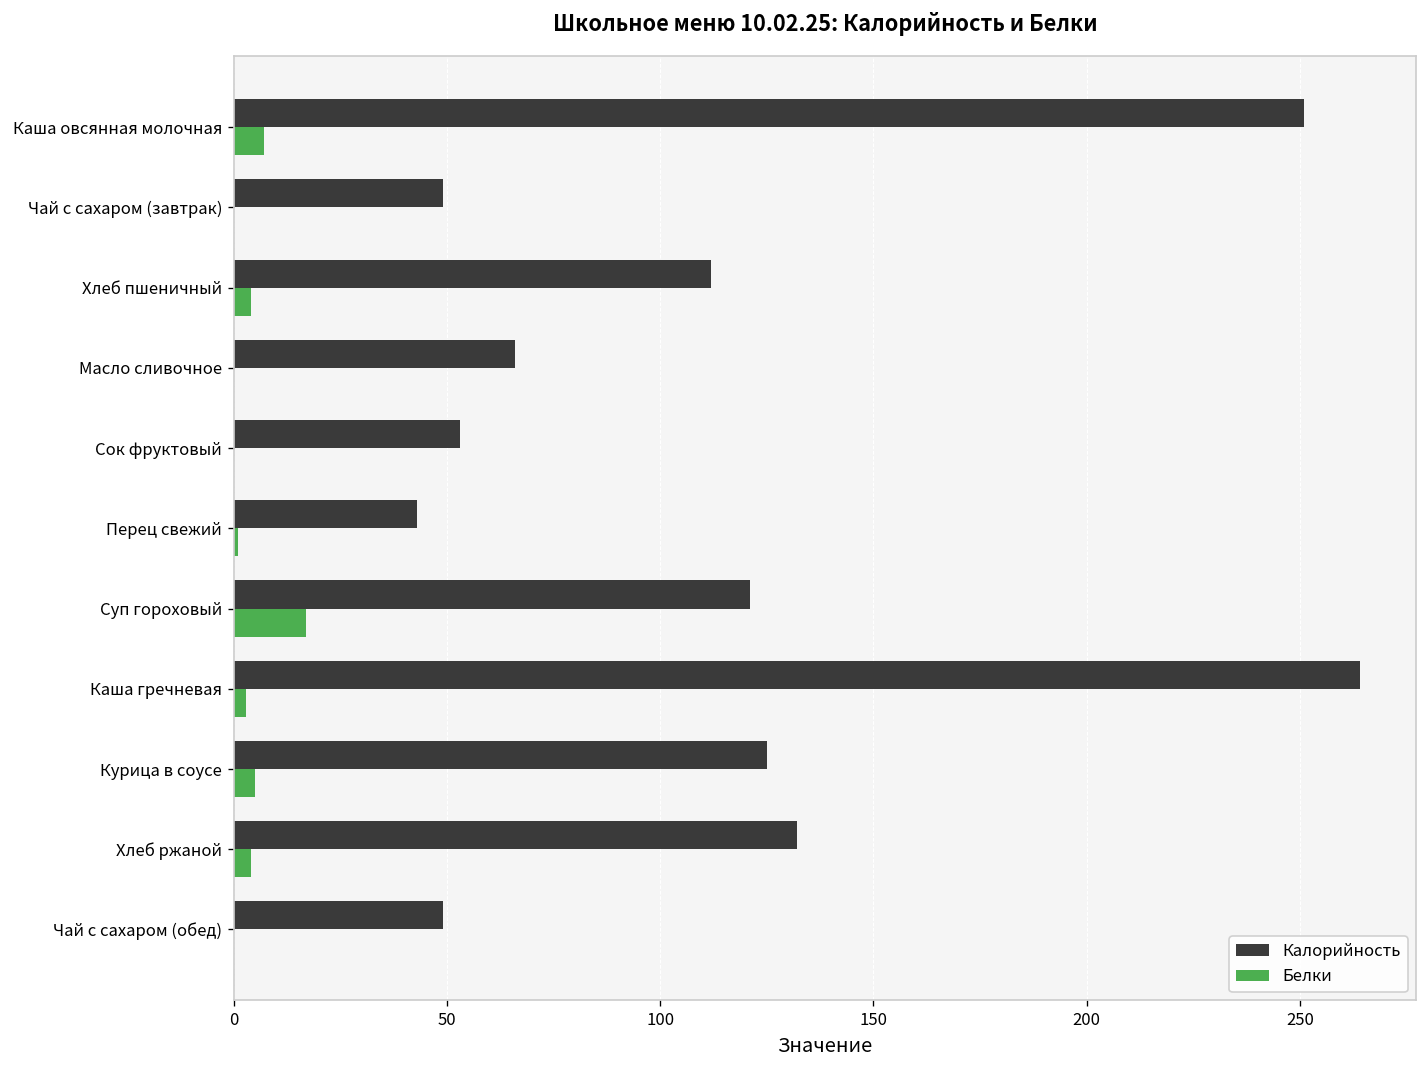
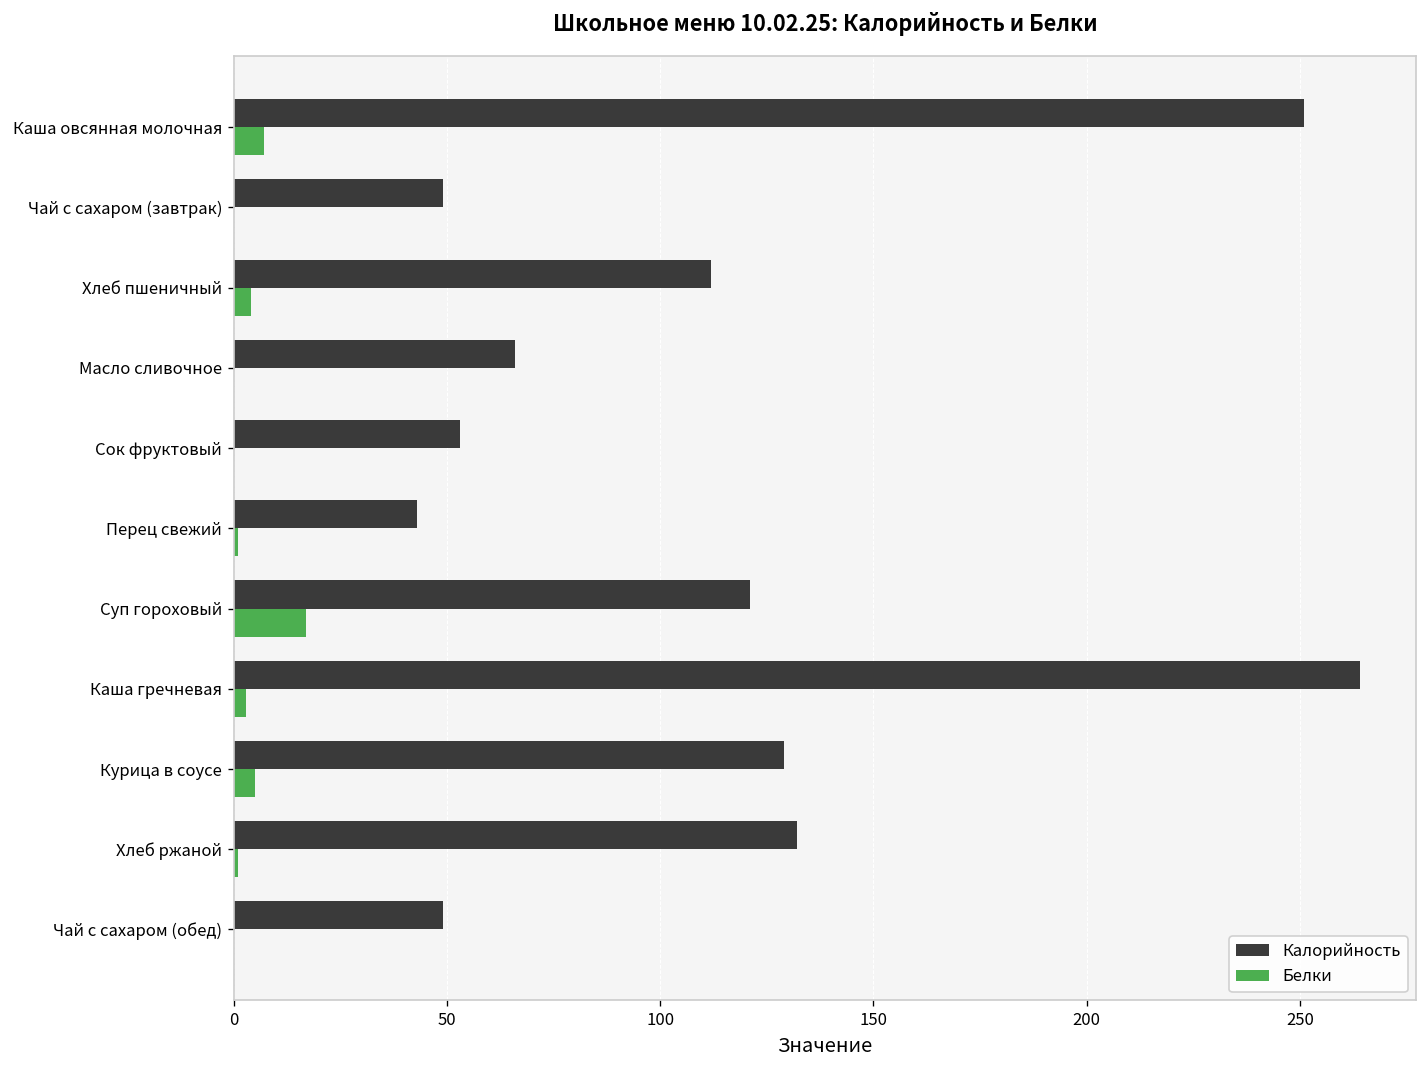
  {
    "Калорийность": {
      "Каша овсянная молочная": 251,
      "Чай с сахаром (завтрак)": 49,
      "Хлеб пшеничный": 112,
      "Масло сливочное": 66,
      "Сок фруктовый": 53,
      "Перец свежий": 43,
      "Суп гороховый": 121,
      "Каша гречневая": 264,
-     "Курица в соусе": 125,
+     "Курица в соусе": 129,
      "Хлеб ржаной": 132,
      "Чай с сахаром (обед)": 49
    },
    "Белки": {
      "Каша овсянная молочная": 7,
      "Чай с сахаром (завтрак)": 0,
      "Хлеб пшеничный": 4,
      "Масло сливочное": 0,
      "Сок фруктовый": 0,
      "Перец свежий": 1,
      "Суп гороховый": 17,
      "Каша гречневая": 3,
      "Курица в соусе": 5,
-     "Хлеб ржаной": 4,
+     "Хлеб ржаной": 1,
      "Чай с сахаром (обед)": 0
    }
  }
